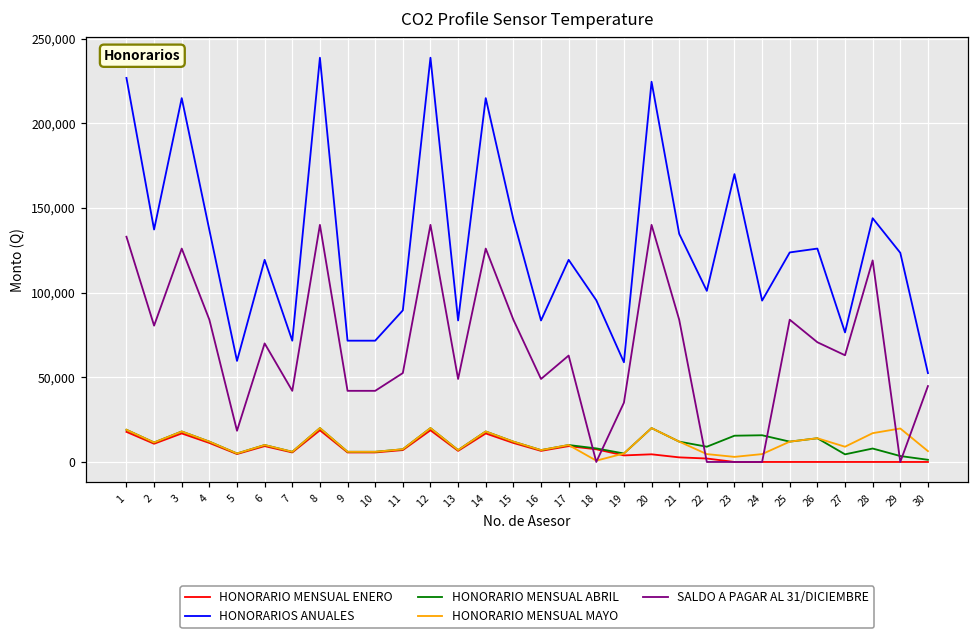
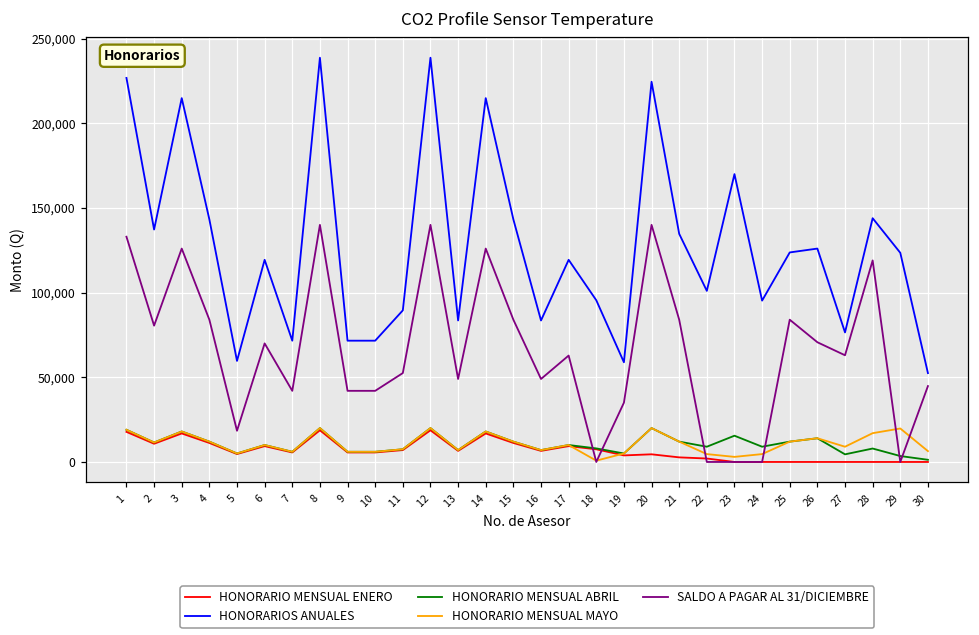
  {
    "HONORARIO MENSUAL ENERO": {
      "20": "5,000",
      "21": "3,000",
      "22": "2,000",
      "25": "0",
      "26": "0",
      "27": "0",
      "28": "0"
    },
    "HONORARIOS ANUALES": {
      "1": "227,000",
      "2": "137,000",
      "3": "215,000",
-     "4": "137,000",
+     "4": "143,000",
      "5": "60,000",
      "6": "119,000",
      "7": "72,000",
      "8": "239,000",
      "9": "72,000",
      "10": "72,000",
      "11": "90,000",
      "12": "239,000",
      "13": "84,000",
      "14": "215,000",
      "15": "143,000",
      "16": "84,000",
      "17": "119,000",
      "18": "95,000",
      "19": "59,000",
      "20": "225,000",
      "21": "135,000",
      "22": "101,000",
      "23": "170,000",
      "24": "95,000",
      "25": "124,000",
      "26": "126,000",
      "27": "77,000",
      "28": "144,000",
      "29": "124,000",
      "30": "52,000"
    },
    "HONORARIO MENSUAL ABRIL": {
      "22": "9,000",
      "23": "16,000",
-     "24": "16,000",
+     "24": "9,000",
      "27": "5,000",
      "28": "8,000",
      "29": "4,000"
    },
    "HONORARIO MENSUAL MAYO": {
      "22": "5,000",
      "23": "3,000",
      "24": "5,000",
      "27": "9,000",
      "28": "17,000",
      "29": "20,000",
      "30": "6,000"
    },
    "SALDO A PAGAR AL 31/DICIEMBRE": {
      "1": "133,000",
      "2": "81,000",
      "3": "126,000",
      "4": "84,000",
      "5": "18,000",
      "6": "70,000",
      "7": "42,000",
      "8": "140,000",
      "9": "42,000",
      "10": "42,000",
      "11": "53,000",
      "12": "140,000",
      "13": "49,000",
      "14": "126,000",
      "15": "84,000",
      "16": "49,000",
      "17": "63,000",
      "19": "35,000",
      "20": "140,000",
      "21": "84,000",
      "22": "0",
      "25": "84,000",
      "26": "71,000",
      "27": "63,000",
      "28": "119,000",
      "30": "45,000"
    }
  }
